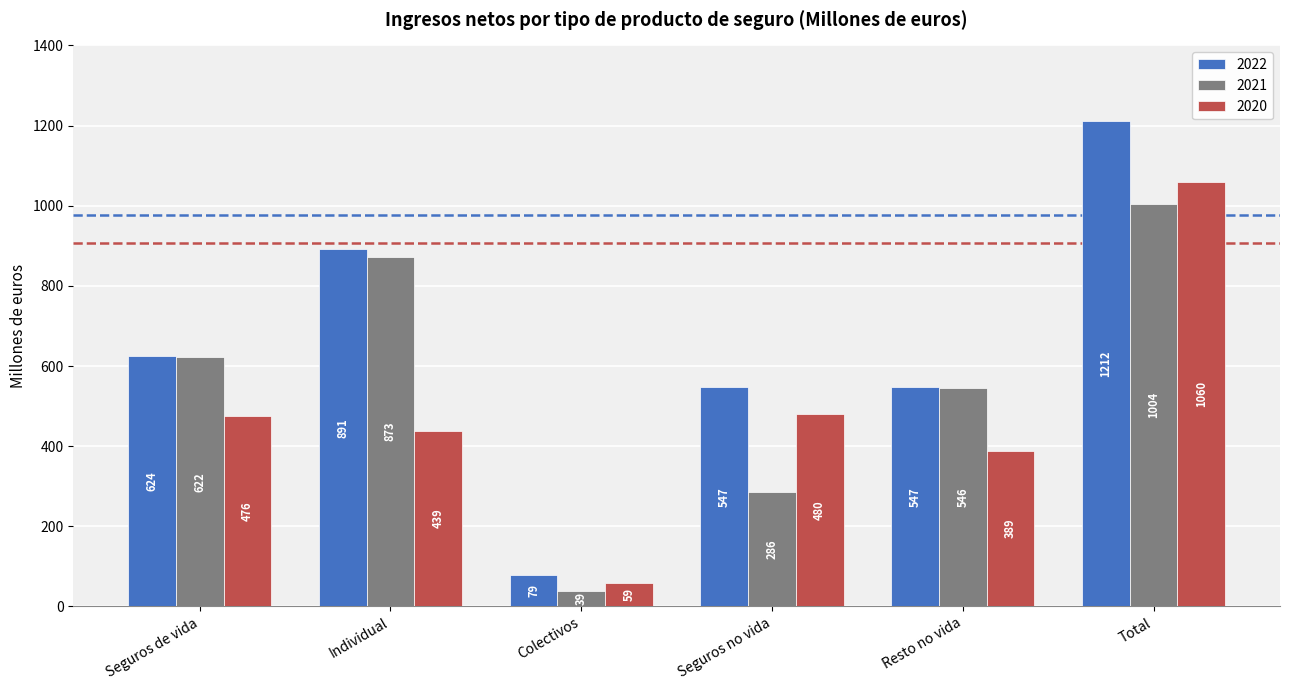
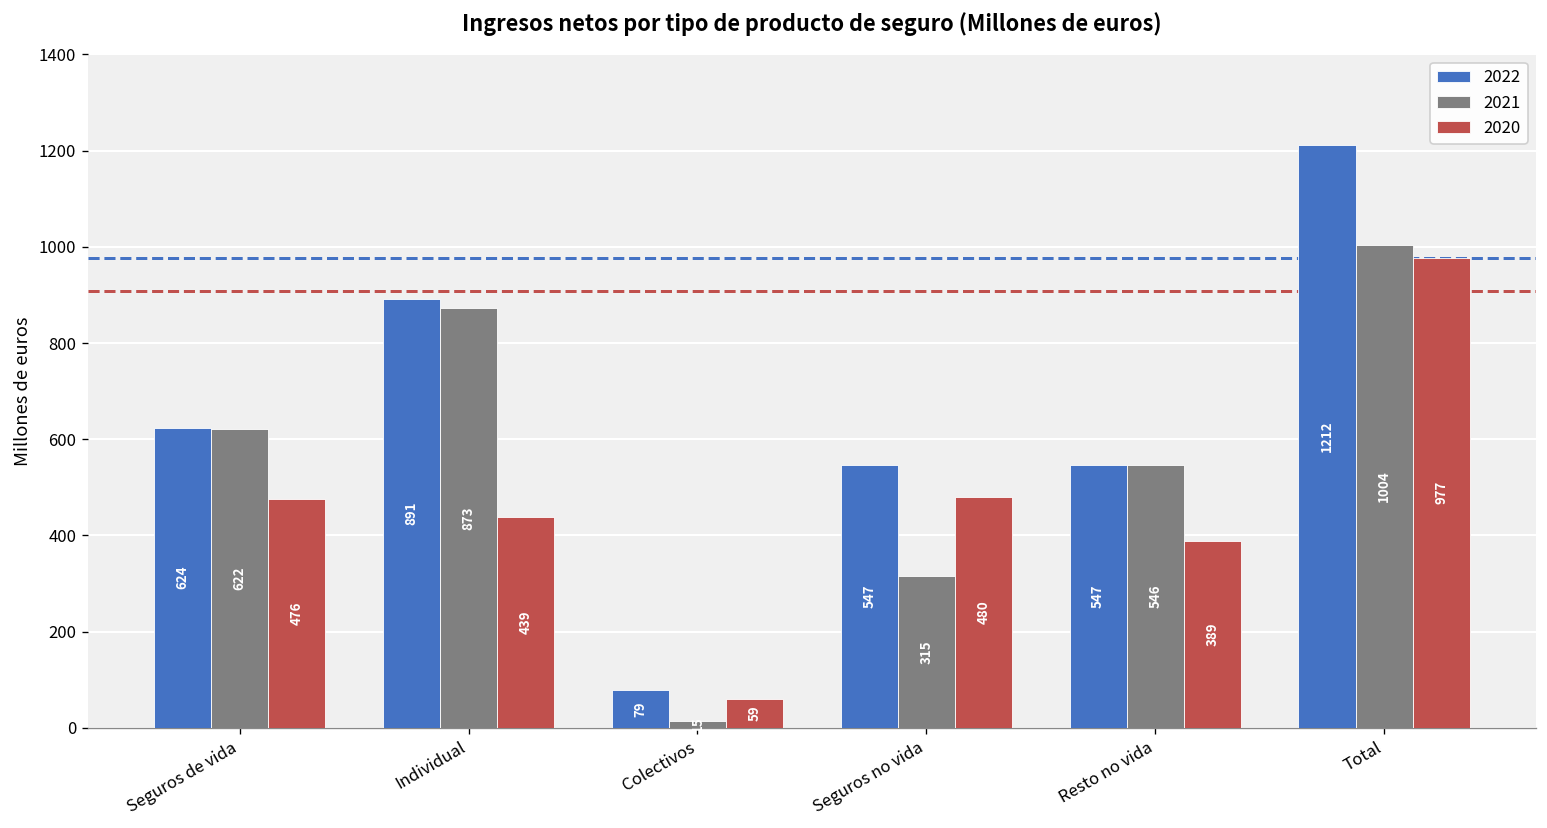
  {
    "2022": {
      "Seguros de vida": 624,
      "Individual": 891,
      "Colectivos": 79,
      "Seguros no vida": 547,
      "Resto no vida": 547,
      "Total": 1212
    },
    "2021": {
      "Seguros de vida": 622,
      "Individual": 873,
-     "Colectivos": 40,
-     "Seguros no vida": 286,
+     "Colectivos": 20,
+     "Seguros no vida": 315,
      "Resto no vida": 546,
      "Total": 1004
    },
    "2020": {
      "Seguros de vida": 476,
      "Individual": 439,
      "Colectivos": 59,
      "Seguros no vida": 480,
      "Resto no vida": 389,
-     "Total": 1060
+     "Total": 977
    }
  }
